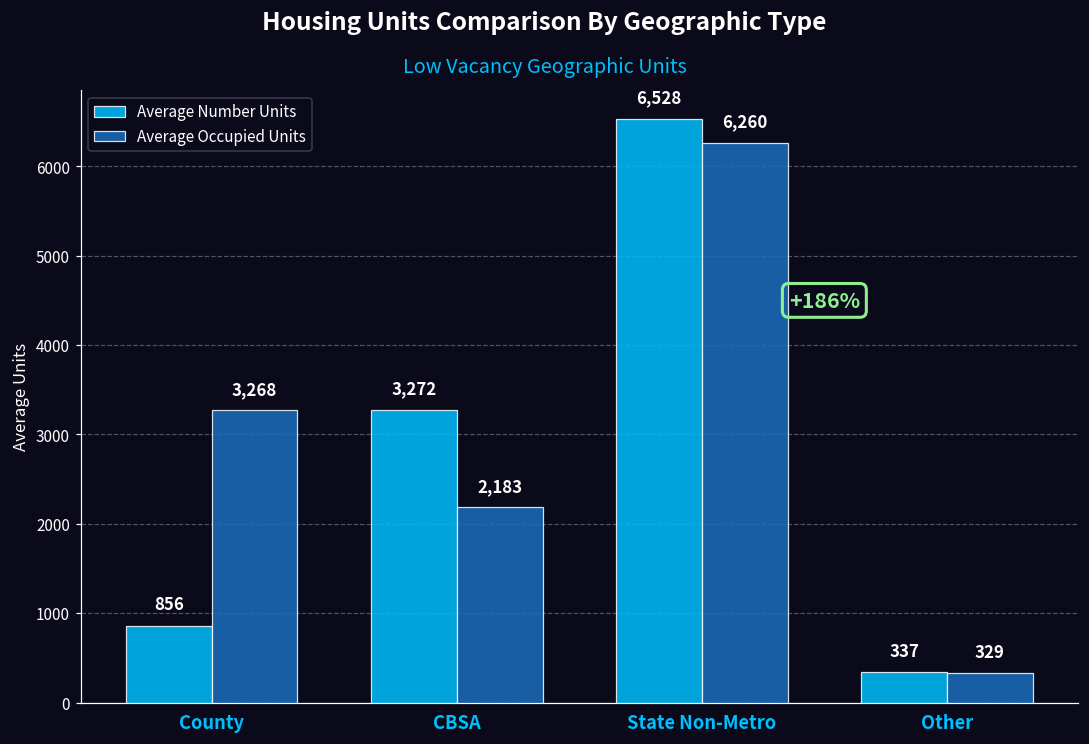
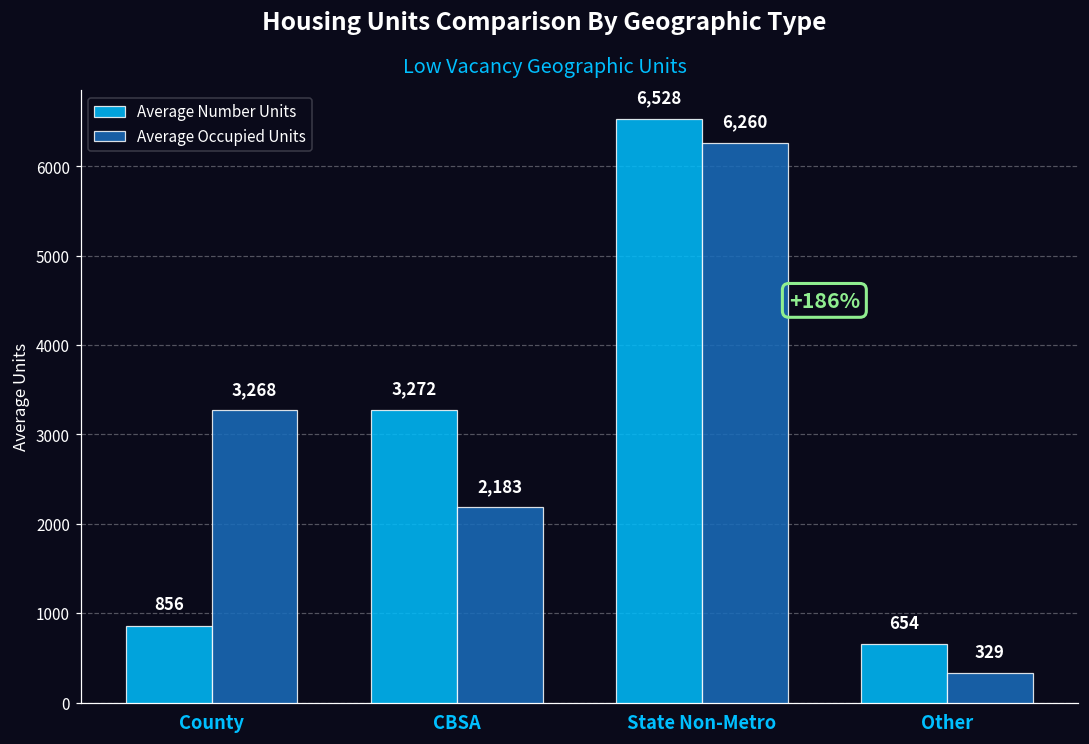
  {
    "Average Number Units": {
      "County": "856",
      "CBSA": "3,272",
      "State Non-Metro": "6,528",
-     "Other": "337"
+     "Other": "654"
    },
    "Average Occupied Units": {
      "County": "3,268",
      "CBSA": "2,183",
      "State Non-Metro": "6,260",
      "Other": "329"
    }
  }
